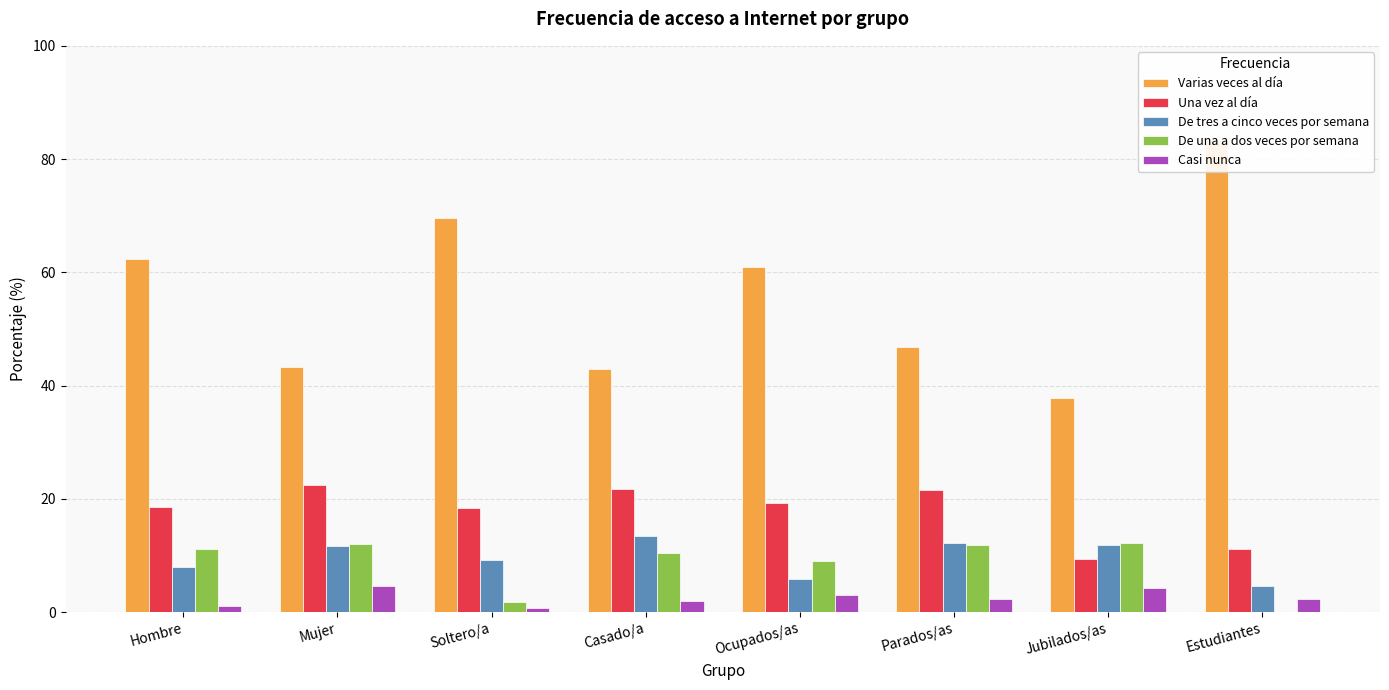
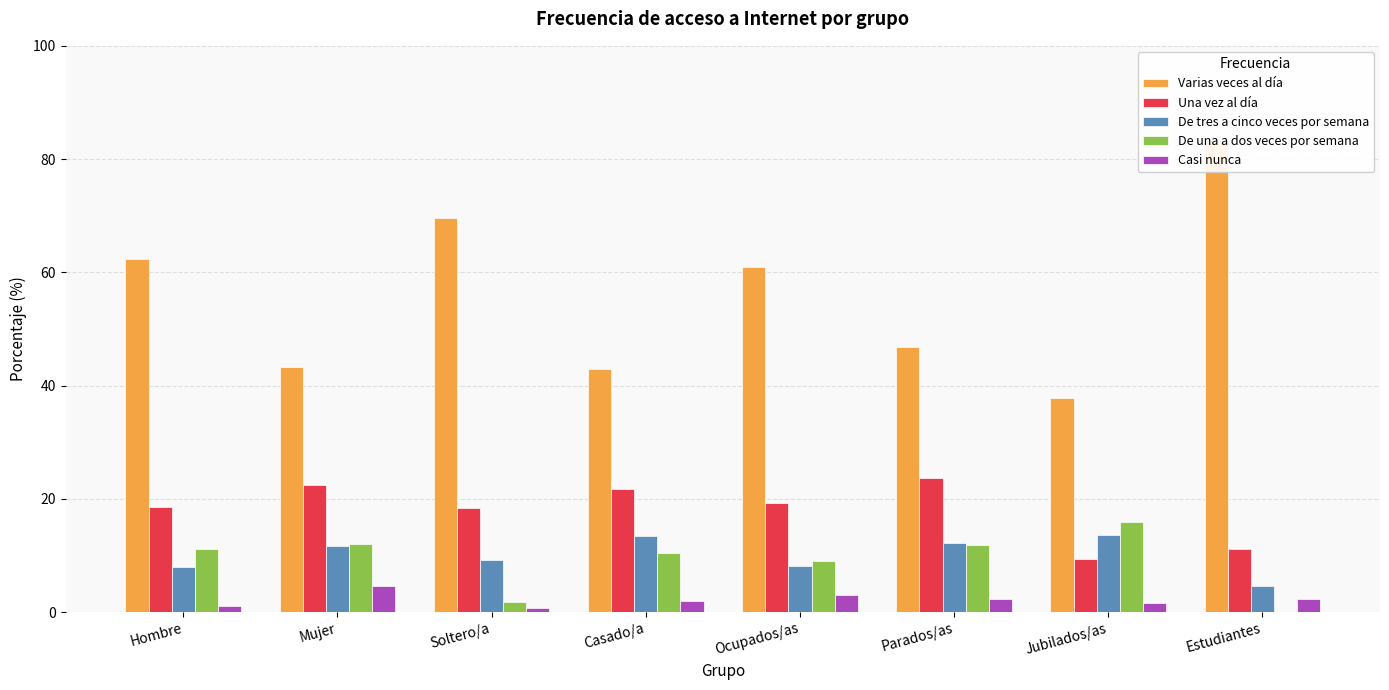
  {
    "Varias veces al día": {
      "Hombre": 62,
      "Mujer": 43,
      "Soltero/a": 70,
      "Casado/a": 43,
      "Ocupados/as": 61,
      "Parados/as": 47,
      "Jubilados/as": 38
    },
    "Una vez al día": {
      "Hombre": 19,
      "Mujer": 22,
      "Soltero/a": 18,
      "Casado/a": 22,
      "Ocupados/as": 19,
-     "Parados/as": 22,
+     "Parados/as": 24,
      "Jubilados/as": 9,
      "Estudiantes": 11
    },
    "De tres a cinco veces por semana": {
      "Hombre": 8,
      "Mujer": 12,
      "Soltero/a": 9,
      "Casado/a": 13,
-     "Ocupados/as": 6,
+     "Ocupados/as": 8,
      "Parados/as": 12,
-     "Jubilados/as": 12,
+     "Jubilados/as": 14,
      "Estudiantes": 5
    },
    "De una a dos veces por semana": {
      "Hombre": 11,
      "Mujer": 12,
      "Soltero/a": 2,
      "Casado/a": 10,
      "Ocupados/as": 9,
      "Parados/as": 12,
-     "Jubilados/as": 12,
+     "Jubilados/as": 16,
      "Estudiantes": 0
    },
    "Casi nunca": {
      "Hombre": 1,
      "Mujer": 5,
      "Soltero/a": 1,
      "Casado/a": 2,
      "Ocupados/as": 3,
      "Parados/as": 2,
-     "Jubilados/as": 4,
+     "Jubilados/as": 2,
      "Estudiantes": 2
    }
  }
